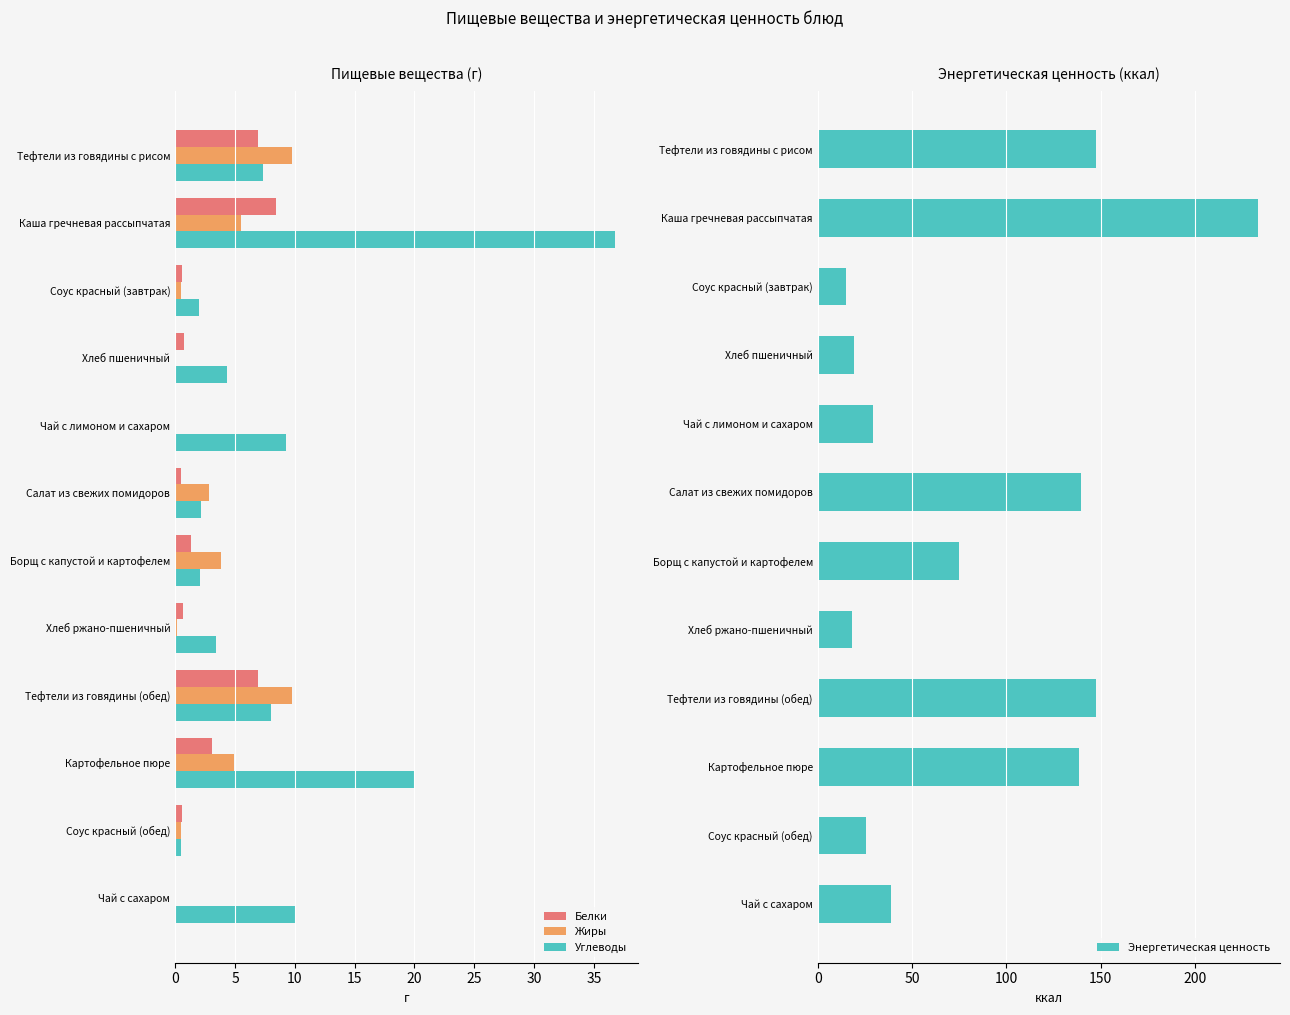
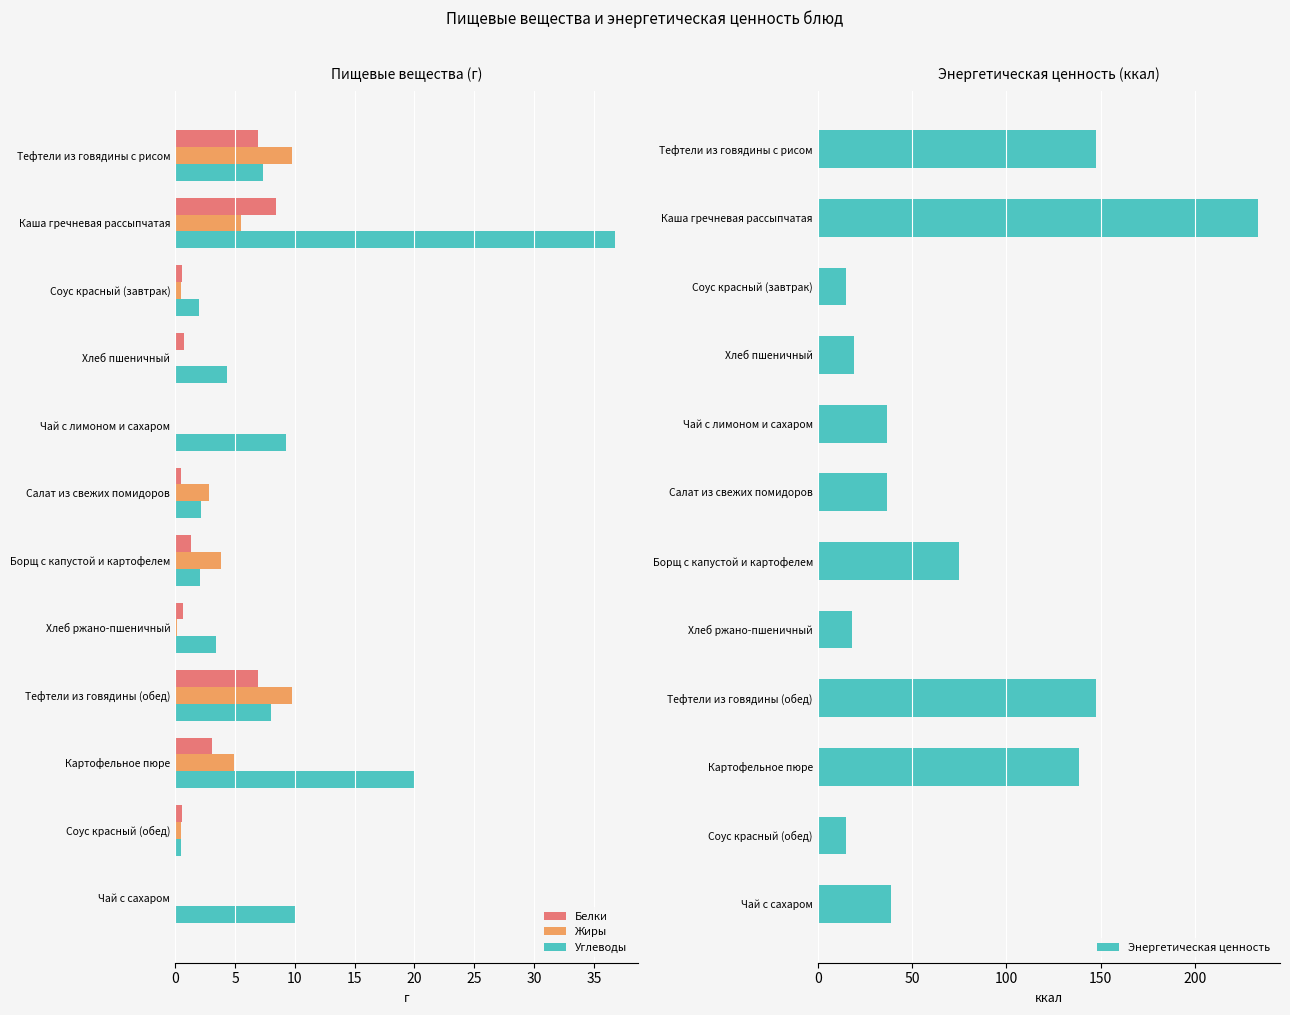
  {
    "Пищевые вещества (г)": {
      "Углеводы": {
        "Тефтели из говядины с рисом": 7.4,
        "Каша гречневая рассыпчатая": 36.8,
        "Соус красный (завтрак)": 2.0,
        "Хлеб пшеничный": 4.4,
        "Чай с лимоном и сахаром": 9.3,
        "Салат из свежих помидоров": 2.2,
        "Борщ с капустой и картофелем": 2.1,
        "Хлеб ржано-пшеничный": 3.4,
        "Тефтели из говядины (обед)": 8.0,
        "Картофельное пюре": 20.0,
        "Соус красный (обед)": 0.5,
        "Чай с сахаром": 10.0
      }
    },
    "Энергетическая ценность (ккал)": {
      "Тефтели из говядины с рисом": 148,
      "Каша гречневая рассыпчатая": 234,
      "Соус красный (завтрак)": 15,
      "Хлеб пшеничный": 19,
-     "Чай с лимоном и сахаром": 30,
-     "Салат из свежих помидоров": 140,
+     "Чай с лимоном и сахаром": 37,
+     "Салат из свежих помидоров": 37,
      "Борщ с капустой и картофелем": 75,
      "Хлеб ржано-пшеничный": 18,
      "Тефтели из говядины (обед)": 148,
      "Картофельное пюре": 138,
-     "Соус красный (обед)": 26,
+     "Соус красный (обед)": 15,
      "Чай с сахаром": 39
    }
  }
